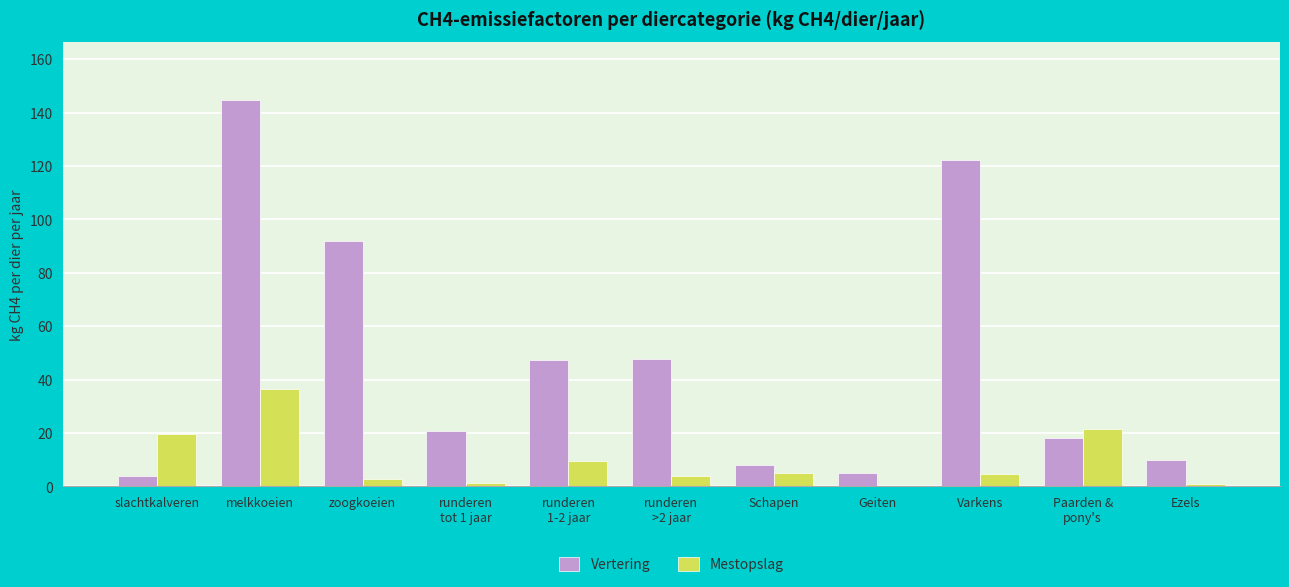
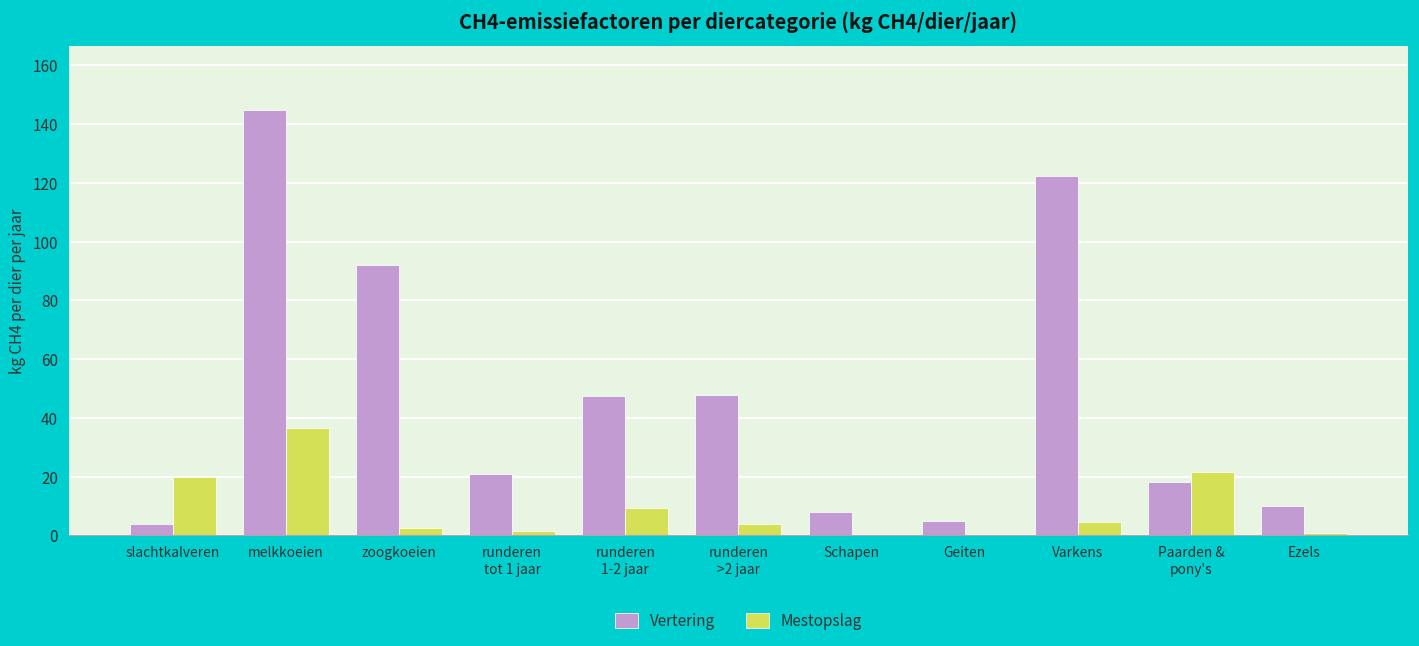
  {
    "Vertering": {
      "slachtkalveren": 4,
      "melkkoeien": 145,
      "zoogkoeien": 92,
      "runderen tot 1 jaar": 21,
      "runderen 1-2 jaar": 47,
      "runderen >2 jaar": 48,
      "Schapen": 8,
      "Geiten": 5,
      "Varkens": 122,
      "Paarden & pony's": 18,
      "Ezels": 10
    },
    "Mestopslag": {
      "slachtkalveren": 20,
      "melkkoeien": 37,
      "zoogkoeien": 3,
      "runderen tot 1 jaar": 1,
      "runderen 1-2 jaar": 9,
      "runderen >2 jaar": 4,
-     "Schapen": 5,
+     "Schapen": 0,
      "Varkens": 5,
      "Paarden & pony's": 22
    }
  }
